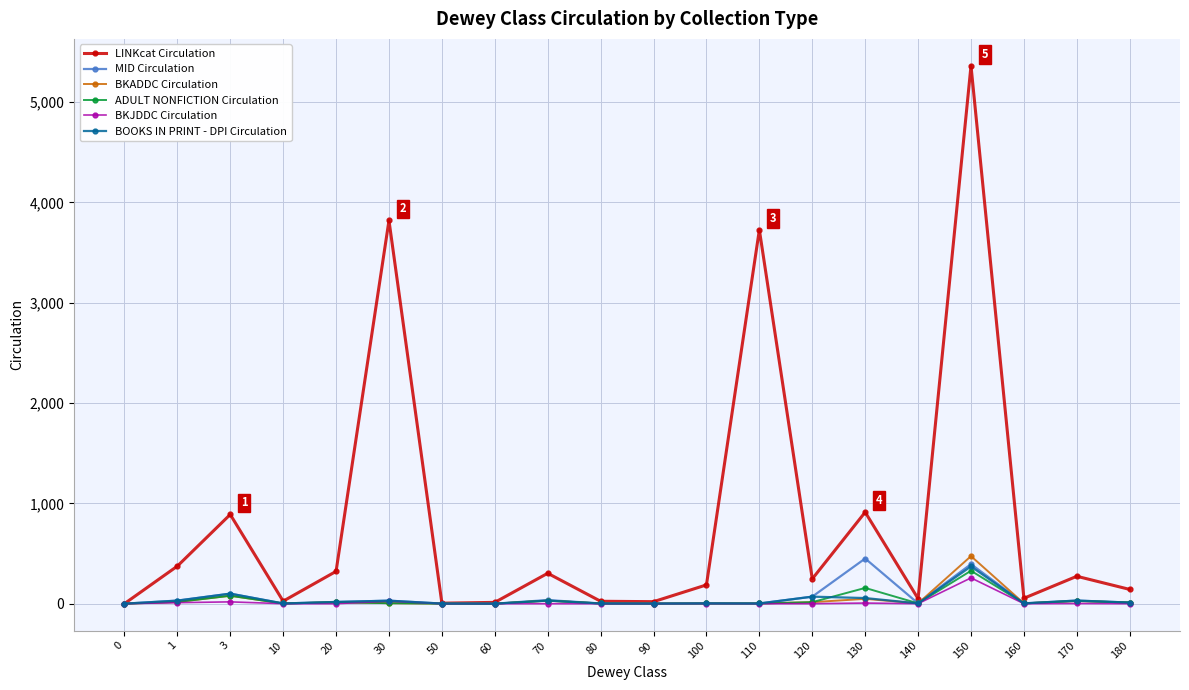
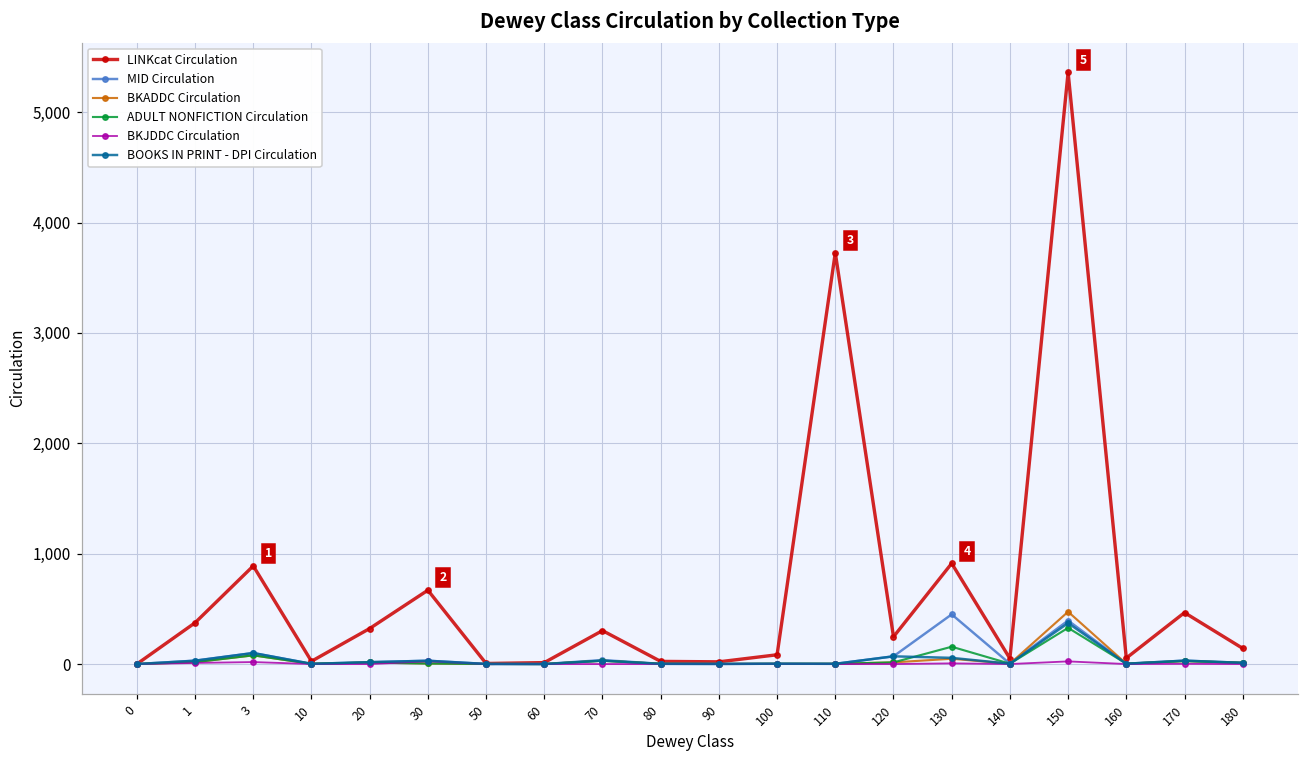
  {
    "LINKcat Circulation": {
      "1": "370",
      "20": "320",
-     "30": "3,820",
+     "30": "670",
      "70": "300",
-     "100": "190",
+     "100": "80",
      "120": "250",
      "140": "50",
      "160": "50",
-     "170": "270",
+     "170": "470",
      "180": "140"
    },
    "MID Circulation": {
      "130": "450"
    },
    "BKADDC Circulation": {
      "150": "470"
    },
    "ADULT NONFICTION Circulation": {
      "130": "160",
      "150": "330"
    },
    "BKJDDC Circulation": {
      "3": "20",
      "70": "0",
      "130": "10",
-     "150": "260"
+     "150": "20"
    }
  }
